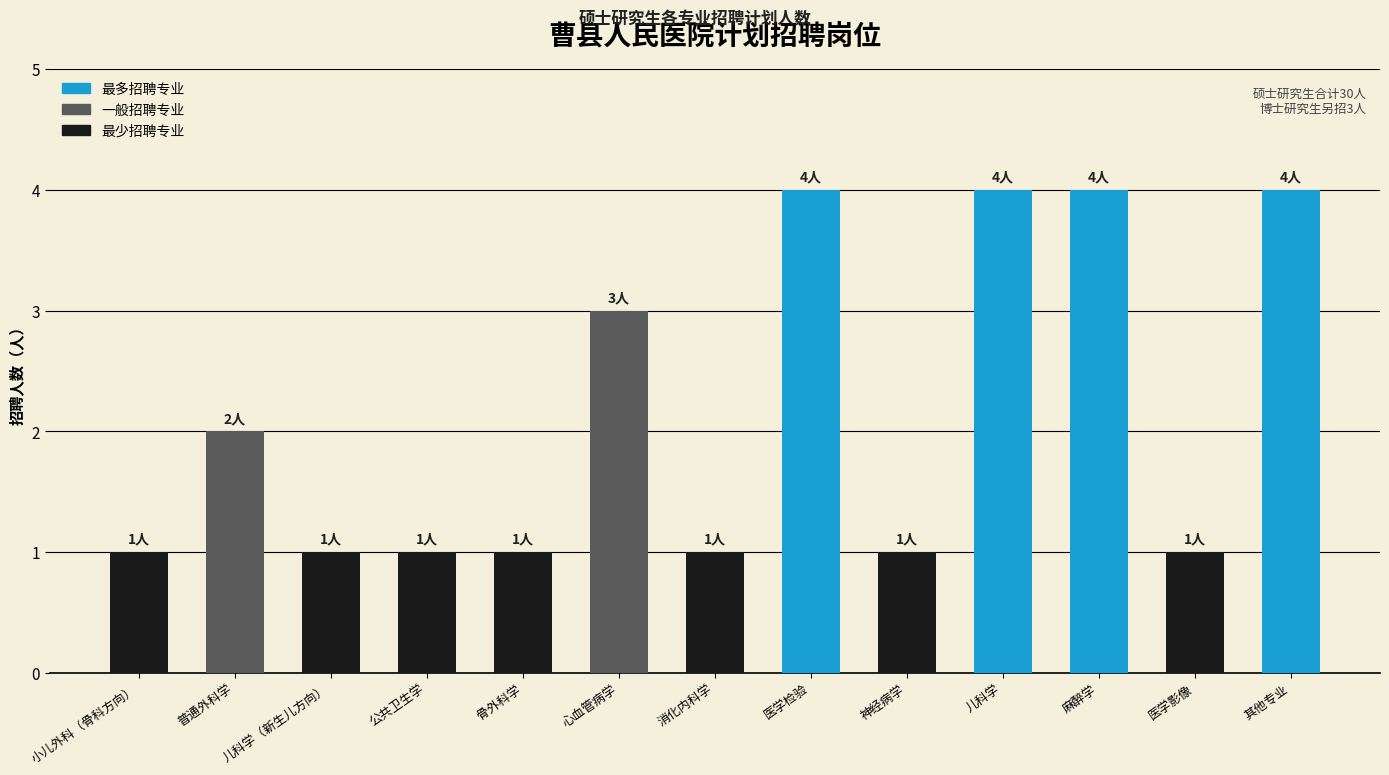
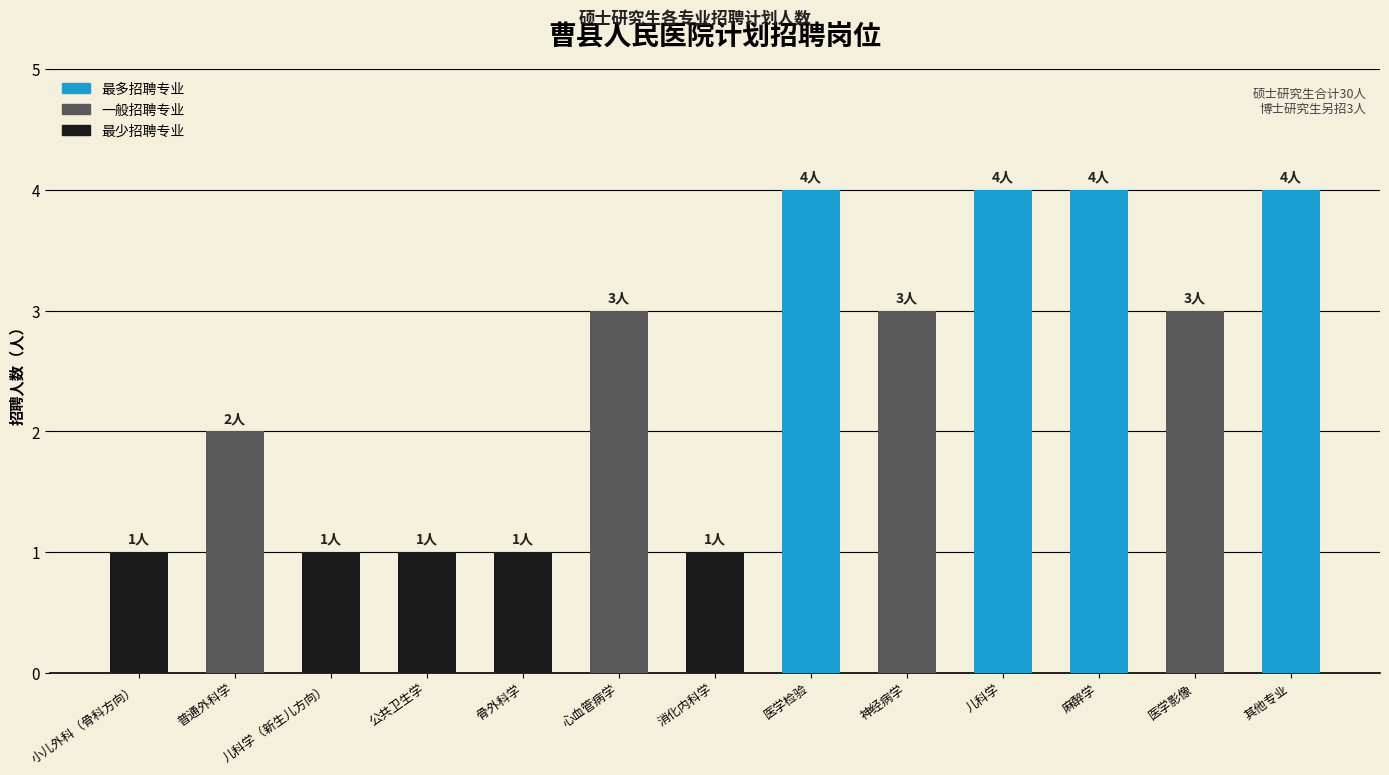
  {
    "小儿外科（骨科方向）": "1人",
    "普通外科学": "2人",
    "儿科学（新生儿方向）": "1人",
    "公共卫生学": "1人",
    "骨外科学": "1人",
    "心血管病学": "3人",
    "消化内科学": "1人",
    "医学检验": "4人",
-   "神经病学": "1人",
+   "神经病学": "3人",
    "儿科学": "4人",
    "麻醉学": "4人",
-   "医学影像": "1人",
+   "医学影像": "3人",
    "其他专业": "4人"
  }
